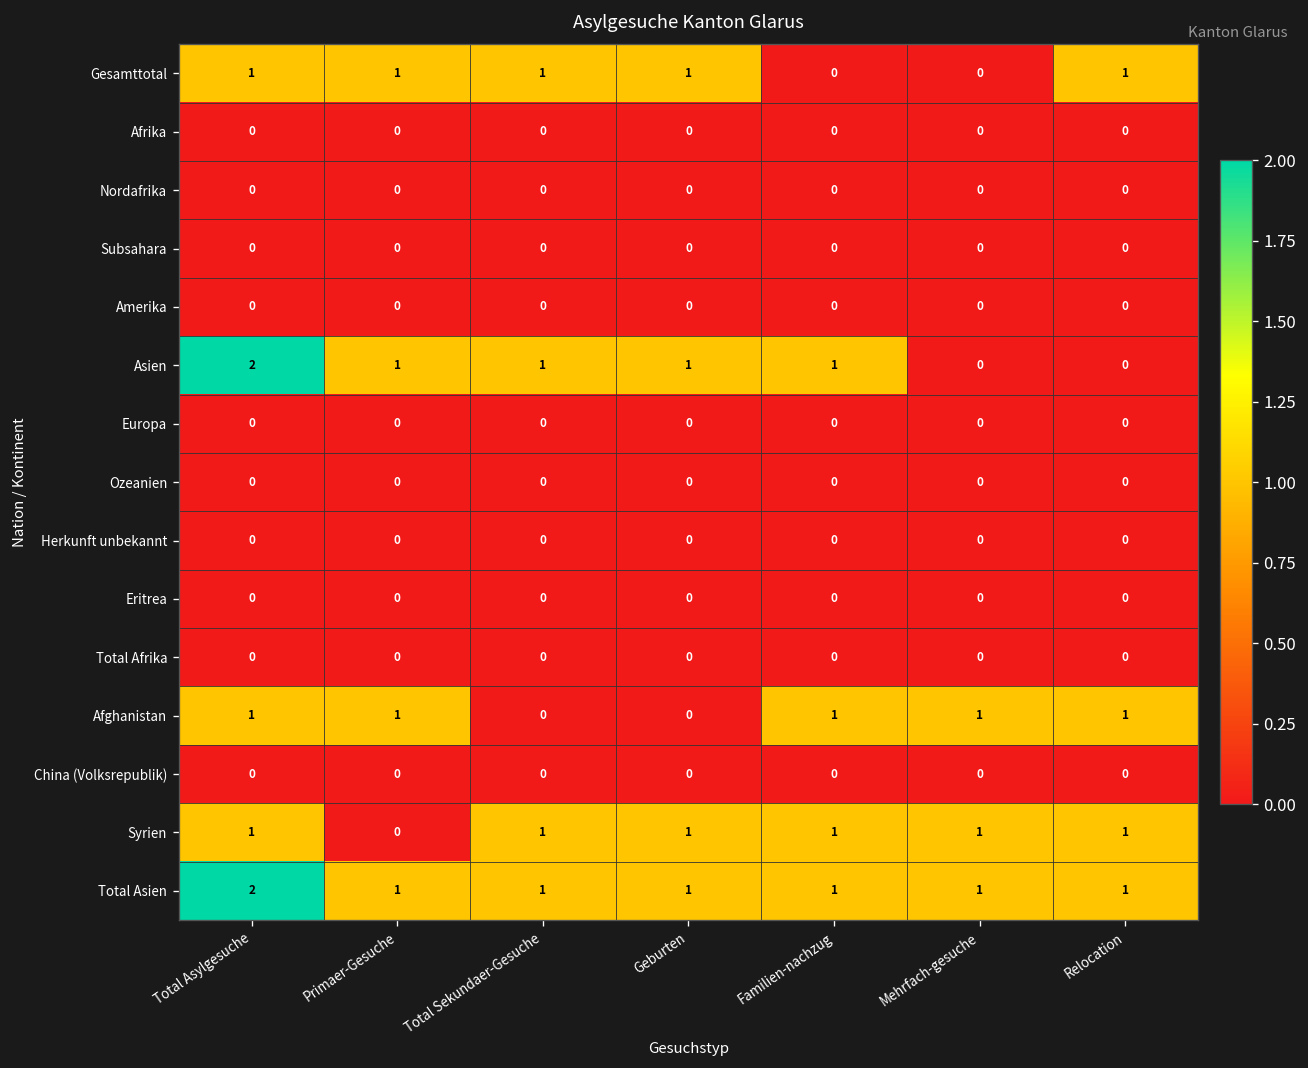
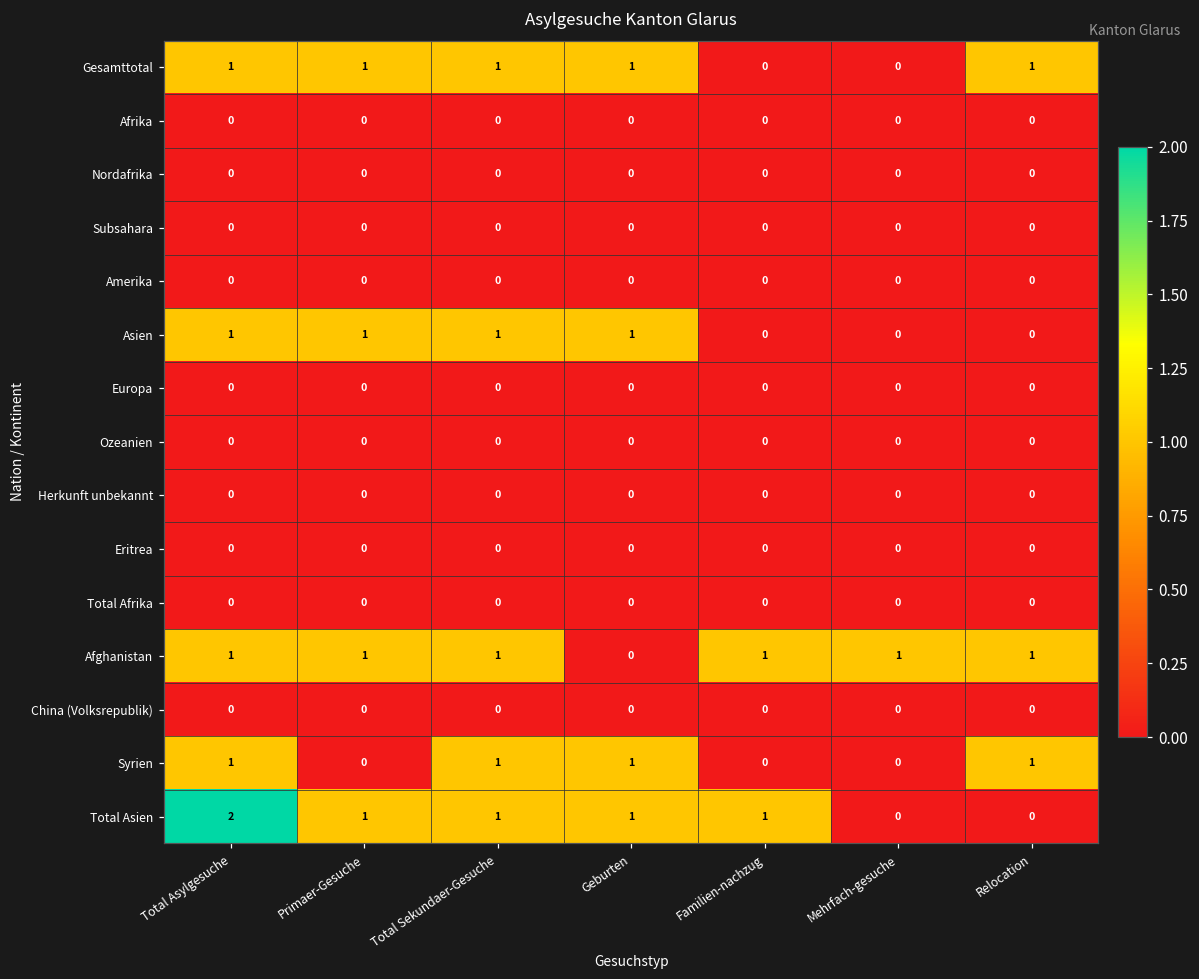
  {
    "Gesamttotal": {
      "Total Asylgesuche": 1,
      "Primaer-Gesuche": 1,
      "Total Sekundaer-Gesuche": 1,
      "Geburten": 1,
      "Familien-nachzug": 0,
      "Mehrfach-gesuche": 0,
      "Relocation": 1
    },
    "Afrika": {
      "Total Asylgesuche": 0,
      "Primaer-Gesuche": 0,
      "Total Sekundaer-Gesuche": 0,
      "Geburten": 0,
      "Familien-nachzug": 0,
      "Mehrfach-gesuche": 0,
      "Relocation": 0
    },
    "Nordafrika": {
      "Total Asylgesuche": 0,
      "Primaer-Gesuche": 0,
      "Total Sekundaer-Gesuche": 0,
      "Geburten": 0,
      "Familien-nachzug": 0,
      "Mehrfach-gesuche": 0,
      "Relocation": 0
    },
    "Subsahara": {
      "Total Asylgesuche": 0,
      "Primaer-Gesuche": 0,
      "Total Sekundaer-Gesuche": 0,
      "Geburten": 0,
      "Familien-nachzug": 0,
      "Mehrfach-gesuche": 0,
      "Relocation": 0
    },
    "Amerika": {
      "Total Asylgesuche": 0,
      "Primaer-Gesuche": 0,
      "Total Sekundaer-Gesuche": 0,
      "Geburten": 0,
      "Familien-nachzug": 0,
      "Mehrfach-gesuche": 0,
      "Relocation": 0
    },
    "Asien": {
-     "Total Asylgesuche": 2,
+     "Total Asylgesuche": 1,
      "Primaer-Gesuche": 1,
      "Total Sekundaer-Gesuche": 1,
      "Geburten": 1,
-     "Familien-nachzug": 1,
+     "Familien-nachzug": 0,
      "Mehrfach-gesuche": 0,
      "Relocation": 0
    },
    "Europa": {
      "Total Asylgesuche": 0,
      "Primaer-Gesuche": 0,
      "Total Sekundaer-Gesuche": 0,
      "Geburten": 0,
      "Familien-nachzug": 0,
      "Mehrfach-gesuche": 0,
      "Relocation": 0
    },
    "Ozeanien": {
      "Total Asylgesuche": 0,
      "Primaer-Gesuche": 0,
      "Total Sekundaer-Gesuche": 0,
      "Geburten": 0,
      "Familien-nachzug": 0,
      "Mehrfach-gesuche": 0,
      "Relocation": 0
    },
    "Herkunft unbekannt": {
      "Total Asylgesuche": 0,
      "Primaer-Gesuche": 0,
      "Total Sekundaer-Gesuche": 0,
      "Geburten": 0,
      "Familien-nachzug": 0,
      "Mehrfach-gesuche": 0,
      "Relocation": 0
    },
    "Eritrea": {
      "Total Asylgesuche": 0,
      "Primaer-Gesuche": 0,
      "Total Sekundaer-Gesuche": 0,
      "Geburten": 0,
      "Familien-nachzug": 0,
      "Mehrfach-gesuche": 0,
      "Relocation": 0
    },
    "Total Afrika": {
      "Total Asylgesuche": 0,
      "Primaer-Gesuche": 0,
      "Total Sekundaer-Gesuche": 0,
      "Geburten": 0,
      "Familien-nachzug": 0,
      "Mehrfach-gesuche": 0,
      "Relocation": 0
    },
    "Afghanistan": {
      "Total Asylgesuche": 1,
      "Primaer-Gesuche": 1,
-     "Total Sekundaer-Gesuche": 0,
+     "Total Sekundaer-Gesuche": 1,
      "Geburten": 0,
      "Familien-nachzug": 1,
      "Mehrfach-gesuche": 1,
      "Relocation": 1
    },
    "China (Volksrepublik)": {
      "Total Asylgesuche": 0,
      "Primaer-Gesuche": 0,
      "Total Sekundaer-Gesuche": 0,
      "Geburten": 0,
      "Familien-nachzug": 0,
      "Mehrfach-gesuche": 0,
      "Relocation": 0
    },
    "Syrien": {
      "Total Asylgesuche": 1,
      "Primaer-Gesuche": 0,
      "Total Sekundaer-Gesuche": 1,
      "Geburten": 1,
-     "Familien-nachzug": 1,
-     "Mehrfach-gesuche": 1,
+     "Familien-nachzug": 0,
+     "Mehrfach-gesuche": 0,
      "Relocation": 1
    },
    "Total Asien": {
      "Total Asylgesuche": 2,
      "Primaer-Gesuche": 1,
      "Total Sekundaer-Gesuche": 1,
      "Geburten": 1,
      "Familien-nachzug": 1,
-     "Mehrfach-gesuche": 1,
-     "Relocation": 1
+     "Mehrfach-gesuche": 0,
+     "Relocation": 0
    }
  }
